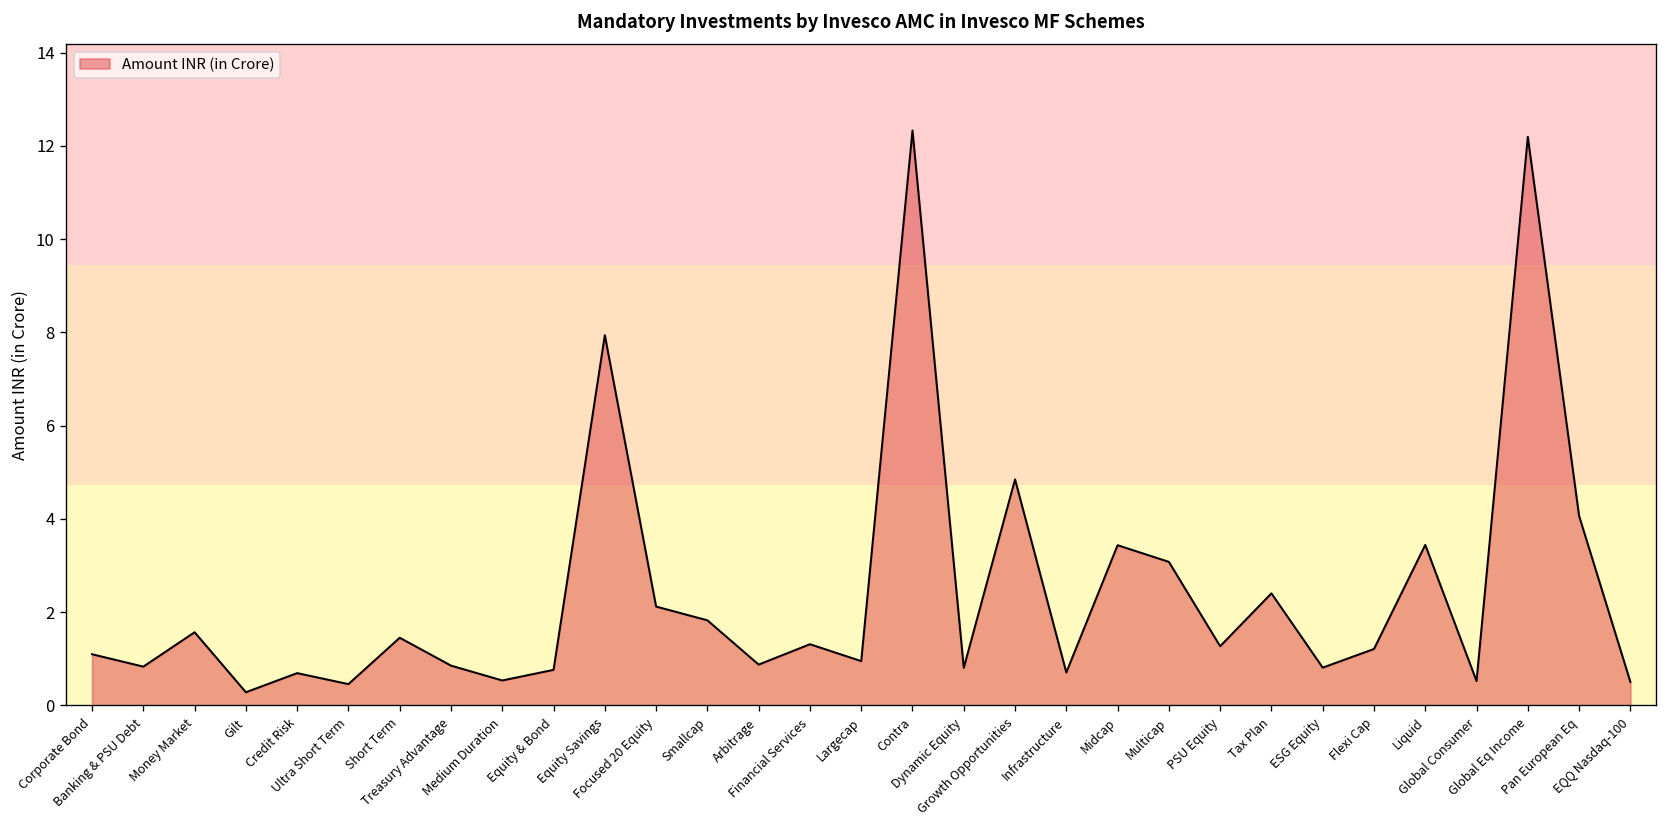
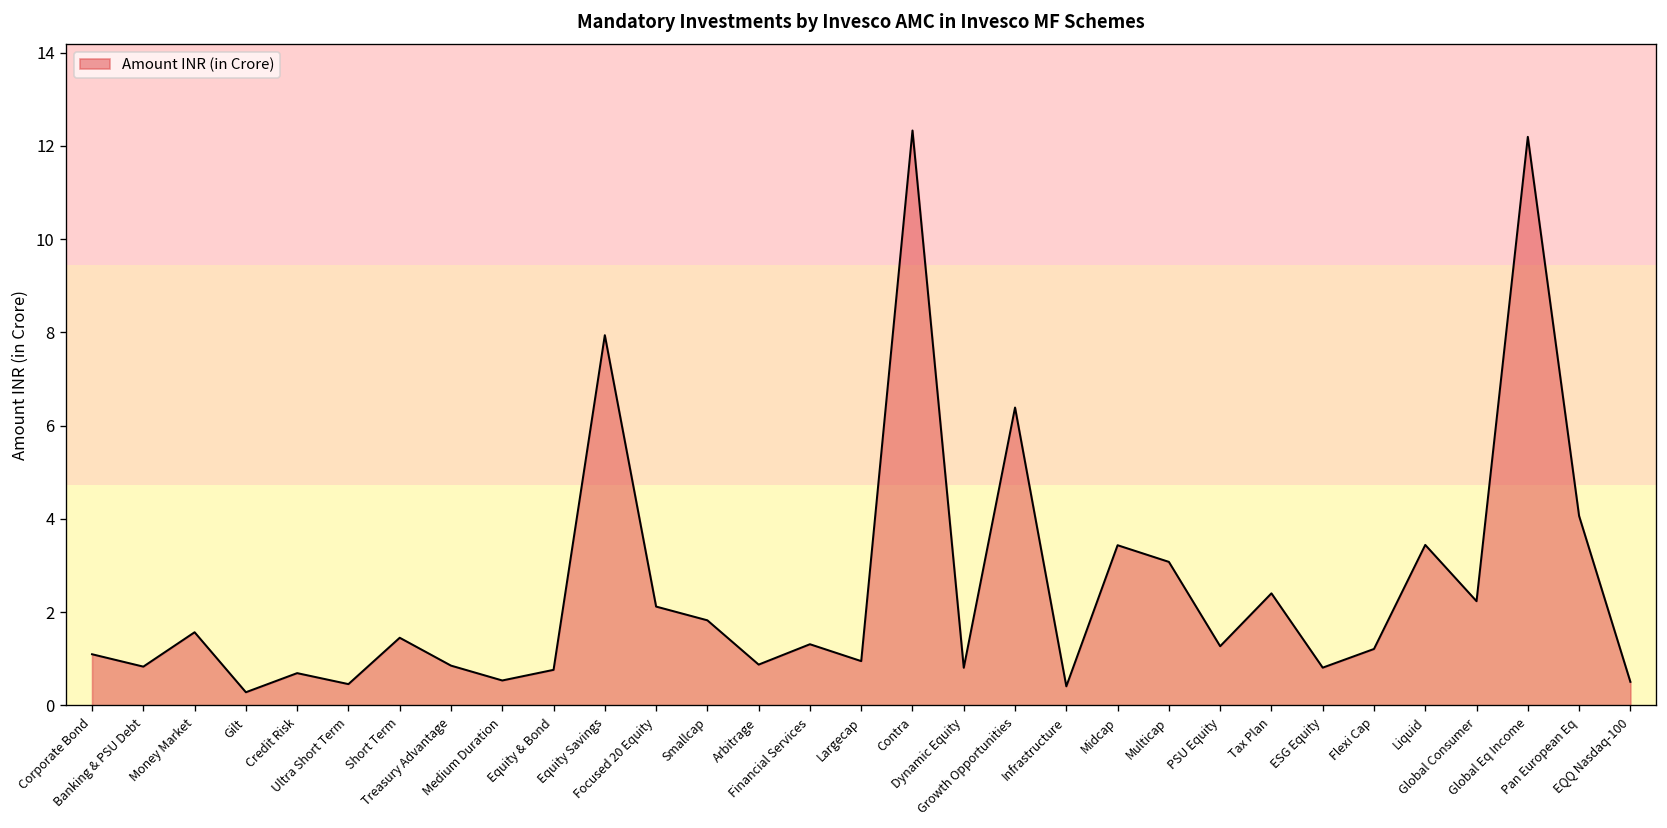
  {
    "Corporate Bond": 1.1,
    "Banking & PSU Debt": 0.8,
    "Money Market": 1.6,
    "Gilt": 0.3,
    "Credit Risk": 0.7,
    "Ultra Short Term": 0.5,
    "Short Term": 1.5,
    "Treasury Advantage": 0.9,
    "Medium Duration": 0.5,
    "Equity & Bond": 0.8,
    "Equity Savings": 7.9,
    "Focused 20 Equity": 2.1,
    "Smallcap": 1.8,
    "Arbitrage": 0.9,
    "Financial Services": 1.3,
    "Largecap": 0.9,
    "Contra": 12.3,
    "Dynamic Equity": 0.8,
-   "Growth Opportunities": 4.8,
-   "Infrastructure": 0.7,
+   "Growth Opportunities": 6.4,
+   "Infrastructure": 0.4,
    "Midcap": 3.4,
    "Multicap": 3.1,
    "PSU Equity": 1.3,
    "Tax Plan": 2.4,
    "ESG Equity": 0.8,
    "Flexi Cap": 1.2,
    "Liquid": 3.4,
-   "Global Consumer": 0.5,
+   "Global Consumer": 2.2,
    "Global Eq Income": 12.2,
    "Pan European Eq": 4.1,
    "EQQ Nasdaq-100": 0.5
  }
